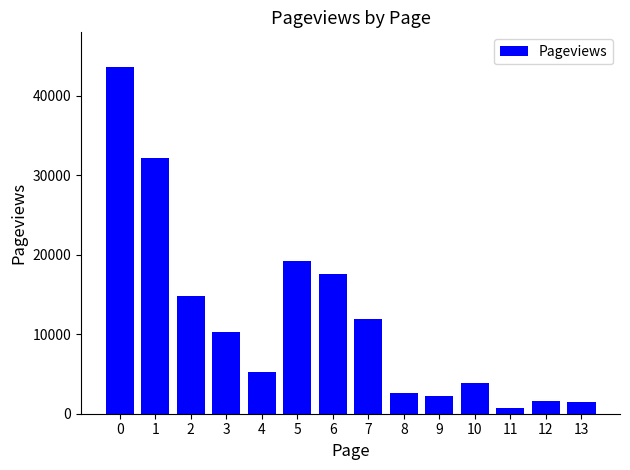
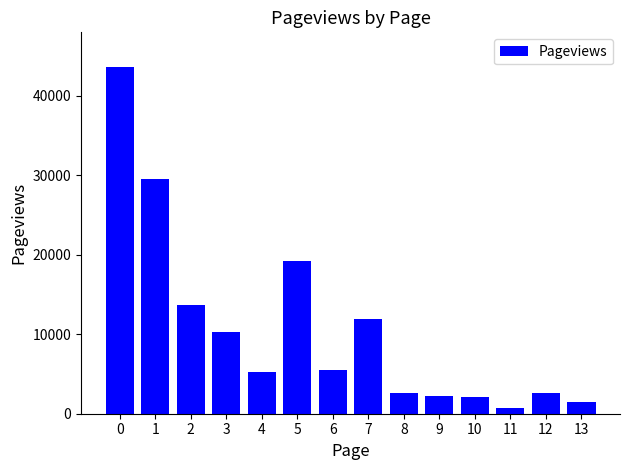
  {
    "0": 44000,
-   "1": 32000,
-   "2": 15000,
+   "1": 30000,
+   "2": 14000,
    "3": 10000,
    "4": 5000,
    "5": 19000,
-   "6": 18000,
+   "6": 6000,
    "7": 12000,
    "8": 3000,
    "9": 2000,
-   "10": 4000,
+   "10": 2000,
    "11": 1000,
-   "12": 2000,
+   "12": 3000,
    "13": 2000
  }
